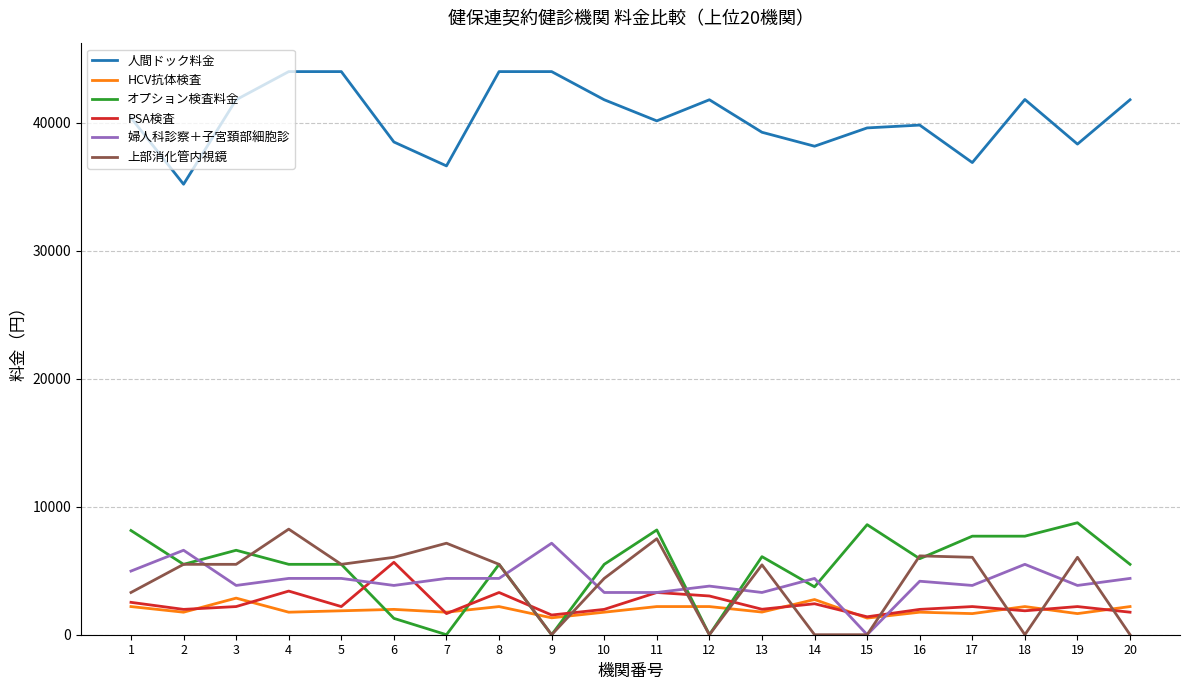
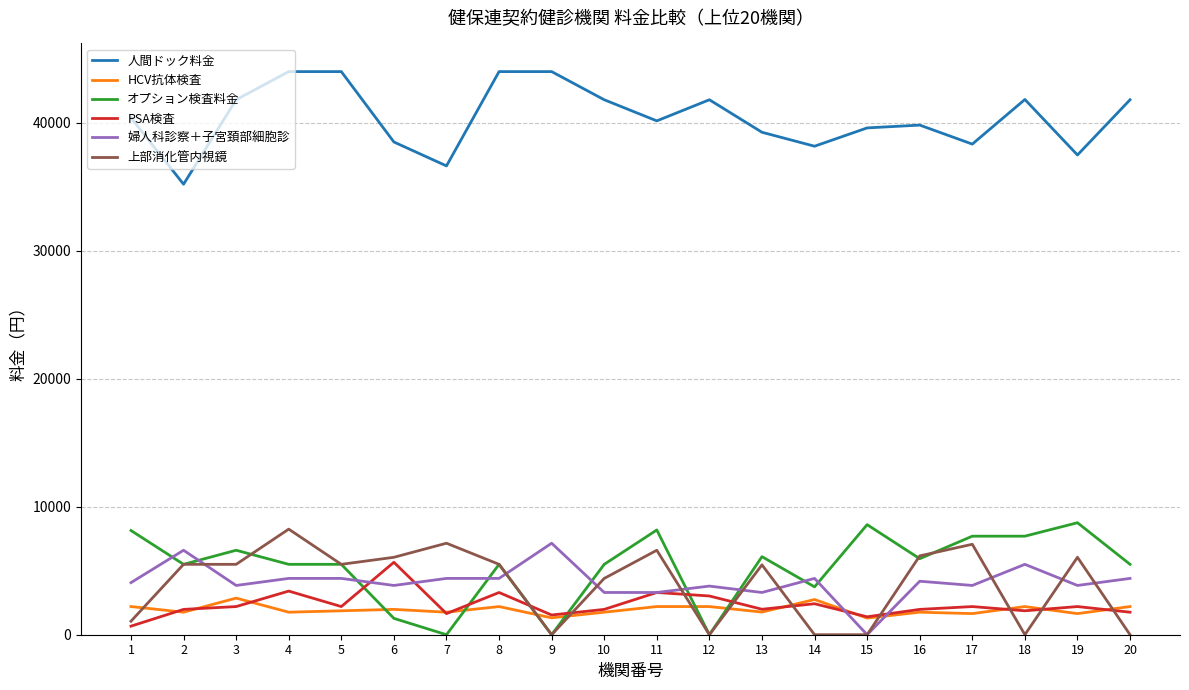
  {
    "人間ドック料金": {
      "2": 35200,
      "5": 44000,
      "6": 38500,
      "7": 36600,
      "8": 44000,
      "9": 44000,
      "10": 41800,
      "11": 40200,
      "12": 41800,
      "13": 39300,
      "14": 38200,
      "15": 39600,
      "16": 39800,
-     "17": 36900,
+     "17": 38300,
      "18": 41800,
-     "19": 38300,
+     "19": 37500,
      "20": 41800
    },
    "HCV抗体検査": {
      "1": 2200,
      "2": 1800,
      "3": 2900,
      "4": 1800,
      "5": 1900,
      "6": 2000,
      "8": 2200,
      "9": 1300,
      "10": 1800,
      "11": 2200,
      "12": 2200,
      "13": 1800,
      "14": 2800,
      "16": 1800,
      "17": 1700,
      "18": 2200,
      "19": 1700,
      "20": 2200
    },
    "オプション検査料金": {
      "1": 8100,
      "3": 6600,
      "4": 5500,
      "6": 1300,
      "7": 0,
      "10": 5500,
      "11": 8200,
      "13": 6100,
      "14": 3700,
      "15": 8600,
      "16": 5900,
      "17": 7700,
      "18": 7700,
      "19": 8800,
      "20": 5500
    },
    "PSA検査": {
-     "1": 2500,
+     "1": 700,
      "2": 2000,
      "3": 2200,
      "4": 3400,
      "5": 2200,
      "6": 5700,
      "8": 3300,
      "9": 1500,
      "10": 2000,
      "12": 3000,
      "13": 2000,
      "14": 2400,
      "16": 2000,
      "17": 2200,
      "18": 1900,
      "19": 2200,
      "20": 1800
    },
    "婦人科診察＋子宮頚部細胞診": {
-     "1": 5000,
+     "1": 4100,
      "2": 6600,
      "3": 3900,
      "4": 4400,
      "5": 4400,
      "6": 3900,
      "7": 4400,
      "8": 4400,
      "9": 7200,
      "10": 3300,
      "12": 3800,
      "13": 3300,
      "14": 4400,
      "16": 4200,
      "17": 3900,
      "18": 5500,
      "19": 3900,
      "20": 4400
    },
    "上部消化管内視鏡": {
-     "1": 3300,
+     "1": 1100,
      "3": 5500,
      "4": 8300,
      "6": 6100,
      "7": 7200,
      "10": 4400,
-     "11": 7500,
+     "11": 6600,
      "13": 5500,
      "14": 0,
      "16": 6200,
-     "17": 6100,
+     "17": 7100,
      "18": 0,
      "19": 6100,
      "20": 0
    }
  }
